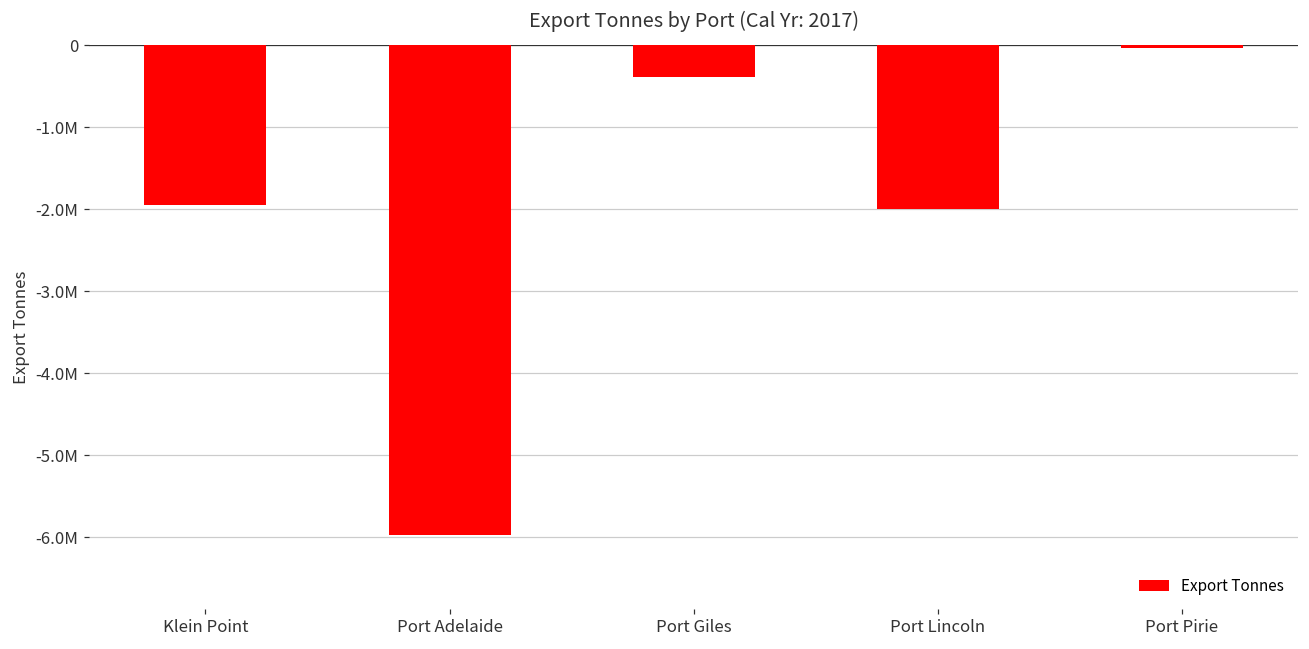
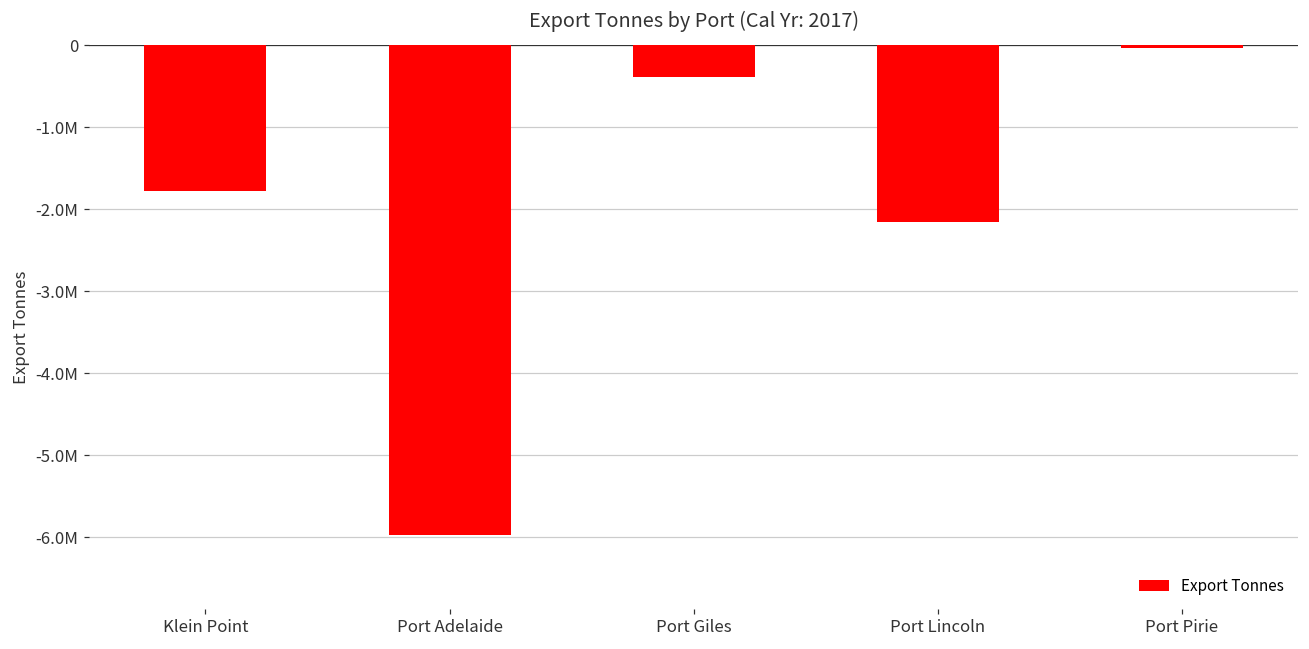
  {
-   "Klein Point": -1900000,
+   "Klein Point": -1800000,
    "Port Adelaide": -6000000,
    "Port Giles": -400000,
-   "Port Lincoln": -2000000,
+   "Port Lincoln": -2200000,
    "Port Pirie": 0
  }
